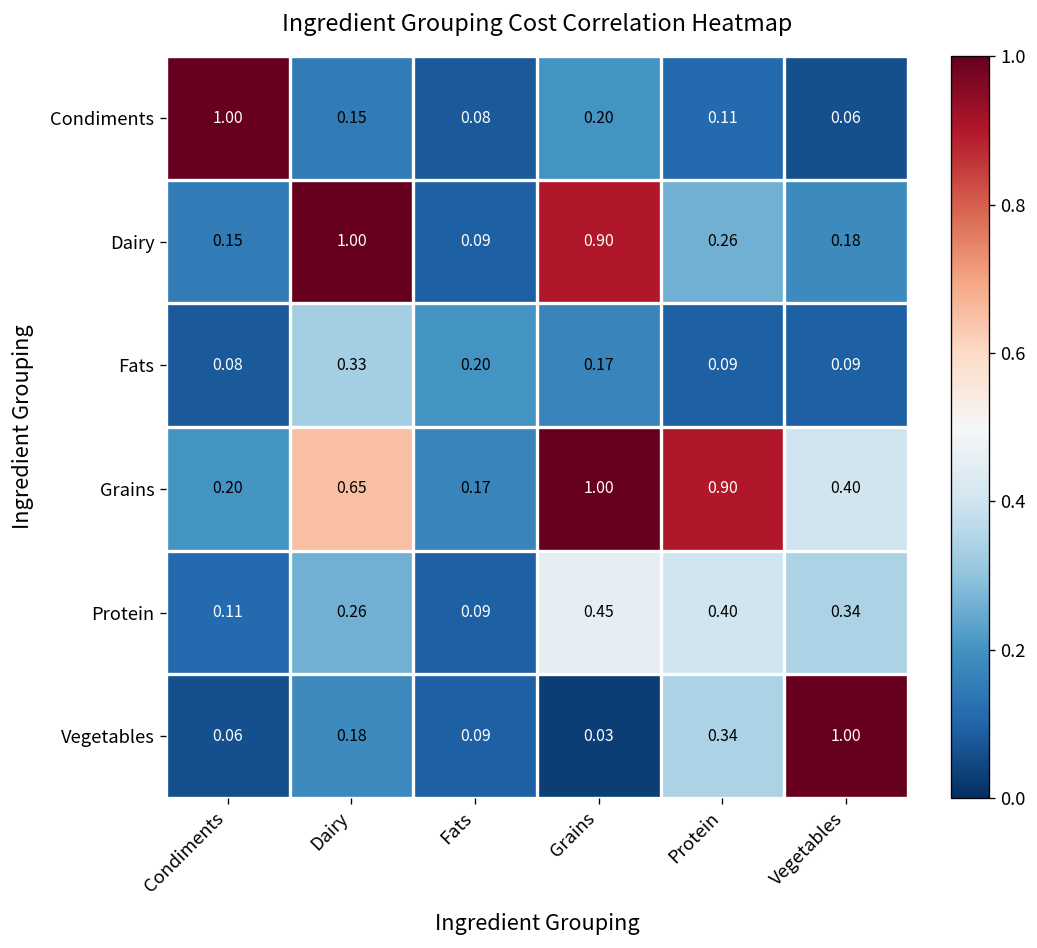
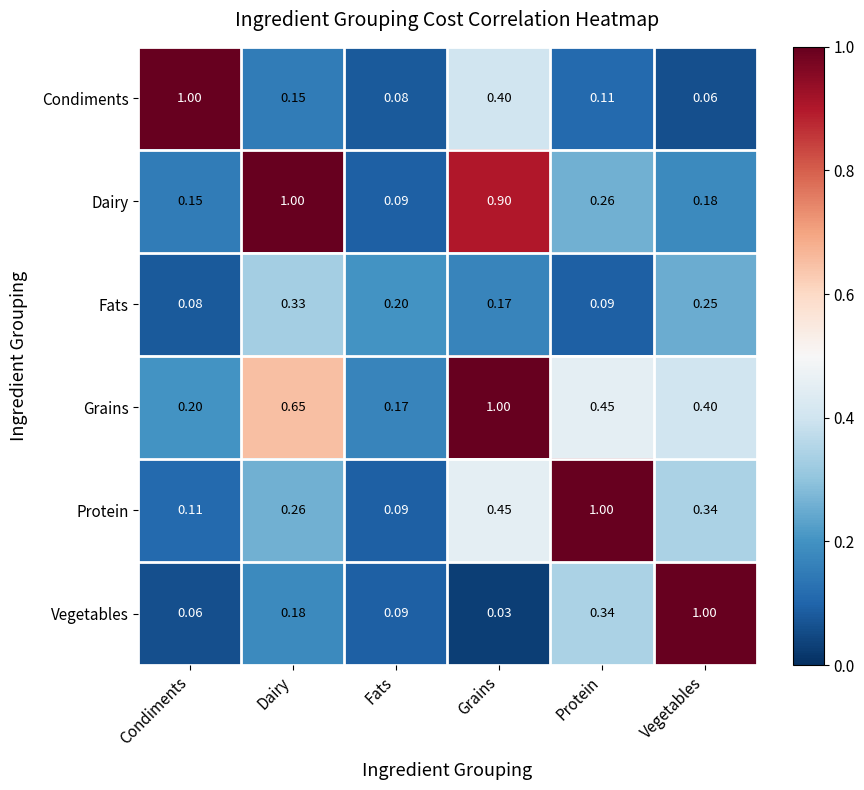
  {
    "Condiments": {
      "Condiments": 1.00,
      "Dairy": 0.15,
      "Fats": 0.08,
-     "Grains": 0.20,
+     "Grains": 0.40,
      "Protein": 0.11,
      "Vegetables": 0.06
    },
    "Dairy": {
      "Condiments": 0.15,
      "Dairy": 1.00,
      "Fats": 0.09,
      "Grains": 0.90,
      "Protein": 0.26,
      "Vegetables": 0.18
    },
    "Fats": {
      "Condiments": 0.08,
      "Dairy": 0.33,
      "Fats": 0.20,
      "Grains": 0.17,
      "Protein": 0.09,
-     "Vegetables": 0.09
+     "Vegetables": 0.25
    },
    "Grains": {
      "Condiments": 0.20,
      "Dairy": 0.65,
      "Fats": 0.17,
      "Grains": 1.00,
-     "Protein": 0.90,
+     "Protein": 0.45,
      "Vegetables": 0.40
    },
    "Protein": {
      "Condiments": 0.11,
      "Dairy": 0.26,
      "Fats": 0.09,
      "Grains": 0.45,
-     "Protein": 0.40,
+     "Protein": 1.00,
      "Vegetables": 0.34
    },
    "Vegetables": {
      "Condiments": 0.06,
      "Dairy": 0.18,
      "Fats": 0.09,
      "Grains": 0.03,
      "Protein": 0.34,
      "Vegetables": 1.00
    }
  }
